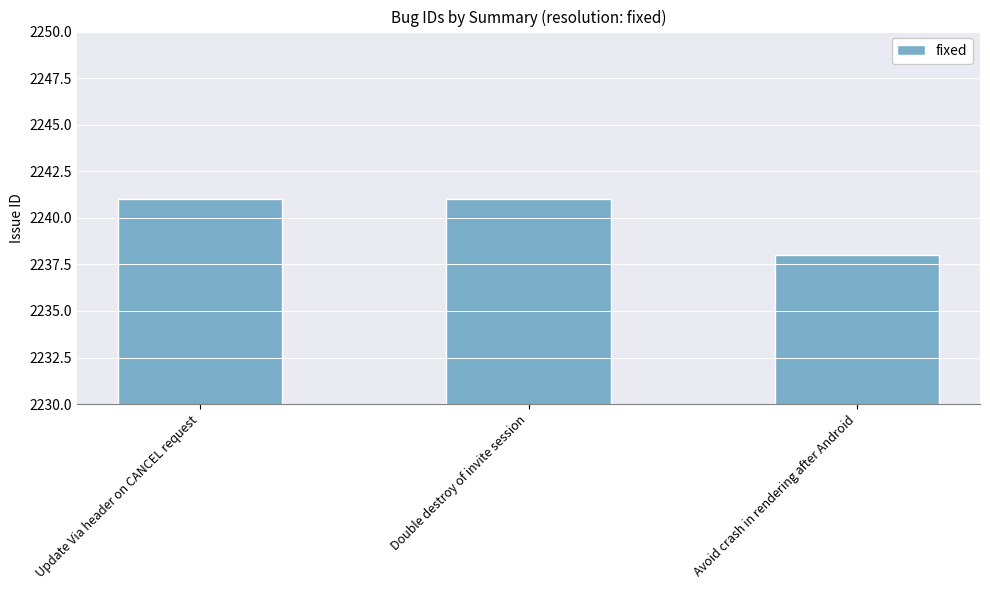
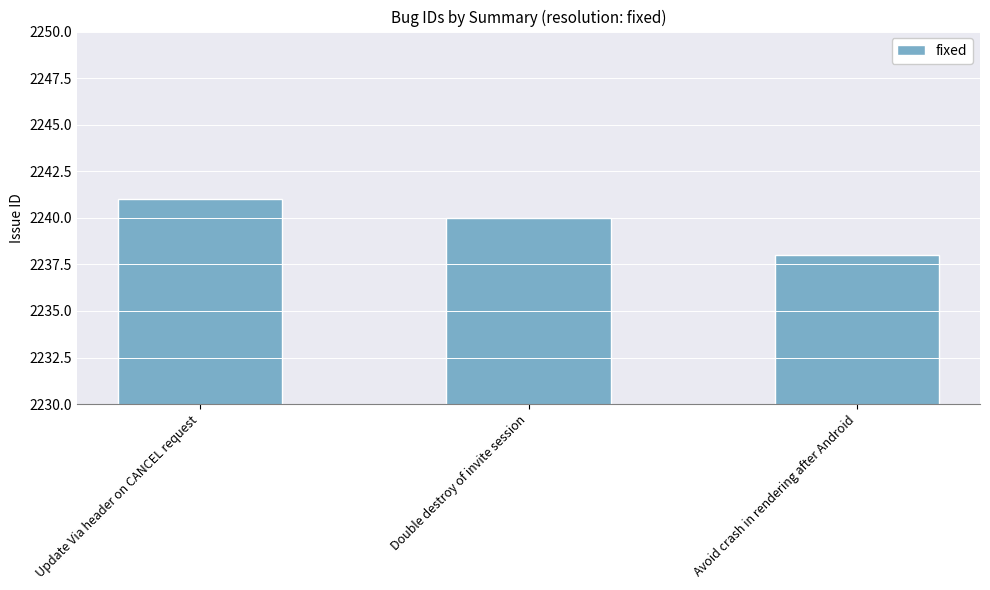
  {
    "Update Via header on CANCEL request": 2241,
-   "Double destroy of invite session": 2241,
+   "Double destroy of invite session": 2240,
    "Avoid crash in rendering after Android": 2238
  }
